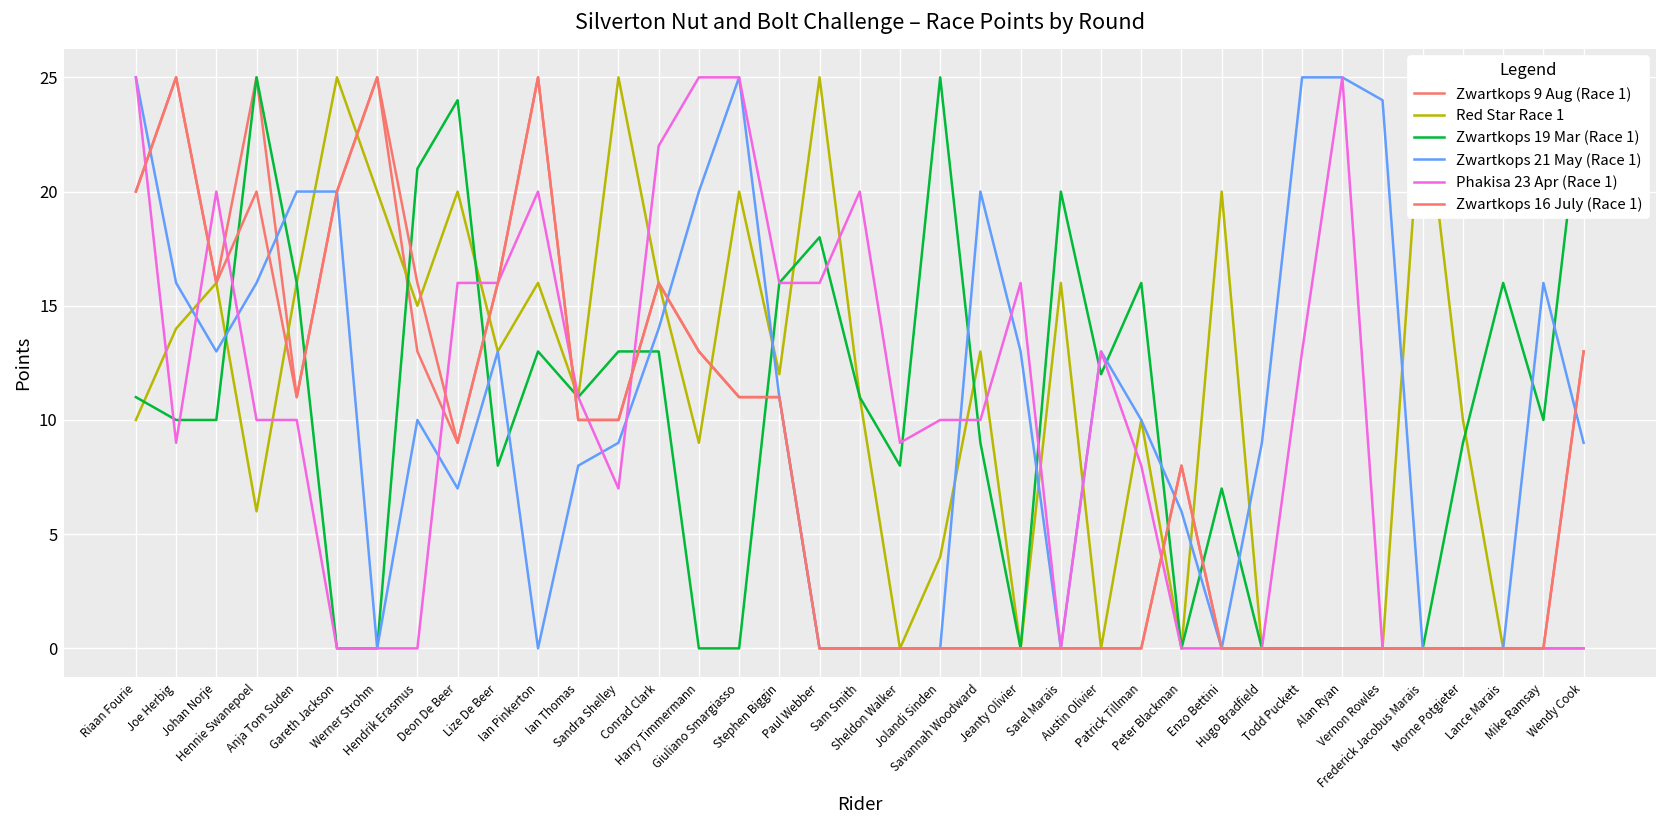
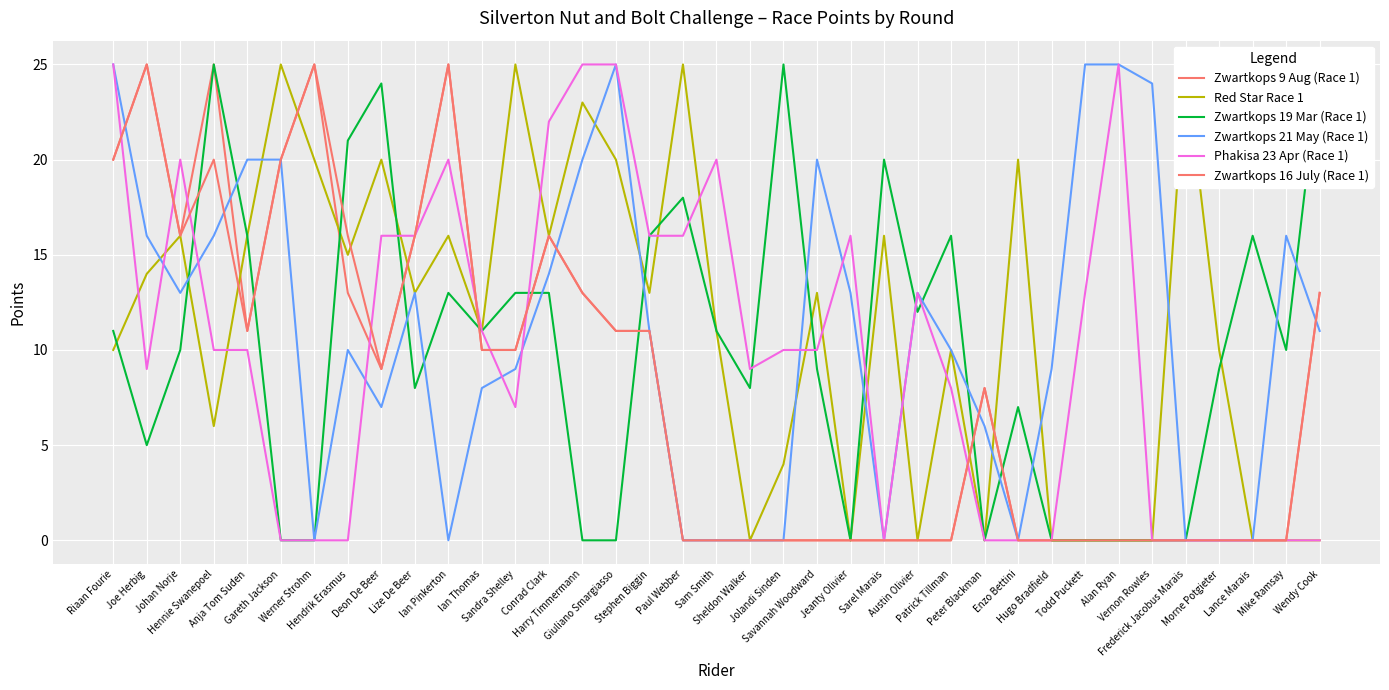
  {
    "Red Star Race 1": {
      "Riaan Fourie": 10,
      "Joe Herbig": 14,
      "Hennie Swanepoel": 6,
      "Gareth Jackson": 25,
      "Werner Strohm": 20,
      "Hendrik Erasmus": 15,
      "Deon De Beer": 20,
      "Ian Pinkerton": 16,
      "Sandra Shelley": 25,
-     "Harry Timmermann": 9,
+     "Harry Timmermann": 23,
      "Giuliano Smargiasso": 20,
-     "Stephen Biggin": 12,
+     "Stephen Biggin": 13,
      "Paul Webber": 25,
      "Jolandi Sinden": 4,
      "Savannah Woodward": 13,
      "Sarel Marais": 16,
      "Enzo Bettini": 20,
      "Morne Potgieter": 10
    },
    "Zwartkops 19 Mar (Race 1)": {
      "Riaan Fourie": 11,
-     "Joe Herbig": 10,
+     "Joe Herbig": 5,
      "Johan Norje": 10,
      "Hendrik Erasmus": 21,
      "Deon De Beer": 24,
      "Lize De Beer": 8,
      "Ian Pinkerton": 13,
      "Sandra Shelley": 13,
      "Conrad Clark": 13,
      "Harry Timmermann": 0,
      "Giuliano Smargiasso": 0,
      "Paul Webber": 18,
      "Sheldon Walker": 8,
      "Jolandi Sinden": 25,
      "Savannah Woodward": 9,
      "Sarel Marais": 20,
      "Austin Olivier": 12,
      "Patrick Tillman": 16,
      "Enzo Bettini": 7,
      "Morne Potgieter": 9,
      "Lance Marais": 16,
      "Mike Ramsay": 10
    },
    "Zwartkops 21 May (Race 1)": {
      "Joe Herbig": 16,
      "Johan Norje": 13,
      "Hennie Swanepoel": 16,
      "Anja Tom Suden": 20,
      "Hendrik Erasmus": 10,
      "Deon De Beer": 7,
      "Ian Pinkerton": 0,
      "Ian Thomas": 8,
      "Sandra Shelley": 9,
      "Conrad Clark": 14,
      "Harry Timmermann": 20,
      "Savannah Woodward": 20,
      "Jeanty Olivier": 13,
      "Peter Blackman": 6,
      "Hugo Bradfield": 9,
      "Todd Puckett": 25,
      "Vernon Rowles": 24,
      "Mike Ramsay": 16,
-     "Wendy Cook": 9
+     "Wendy Cook": 11
    },
    "Phakisa 23 Apr (Race 1)": {
      "Joe Herbig": 9,
      "Johan Norje": 20,
      "Hennie Swanepoel": 10,
      "Anja Tom Suden": 10,
      "Hendrik Erasmus": 0,
      "Deon De Beer": 16,
      "Ian Pinkerton": 20,
      "Sandra Shelley": 7,
      "Conrad Clark": 22,
      "Harry Timmermann": 25,
      "Paul Webber": 16,
      "Sam Smith": 20,
      "Sheldon Walker": 9,
      "Jolandi Sinden": 10,
      "Savannah Woodward": 10,
      "Jeanty Olivier": 16,
      "Patrick Tillman": 8,
      "Todd Puckett": 13
    }
  }
